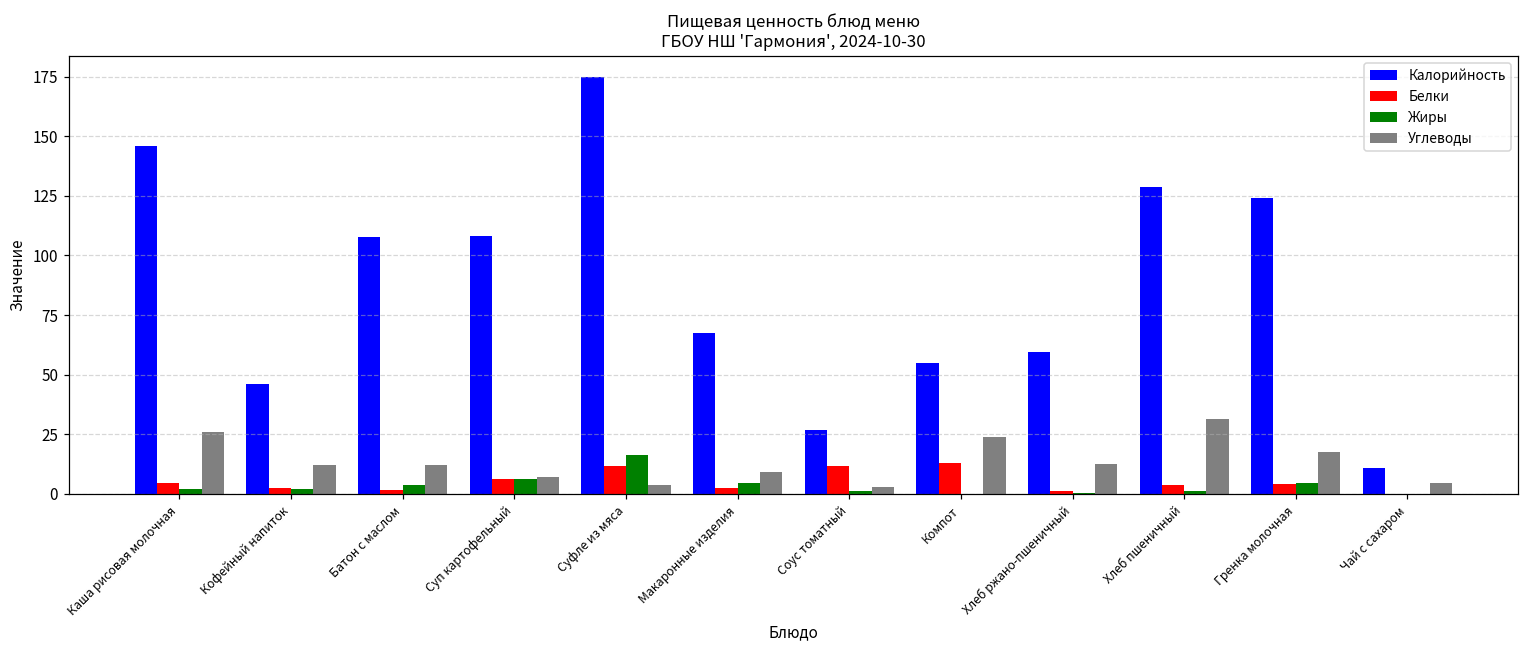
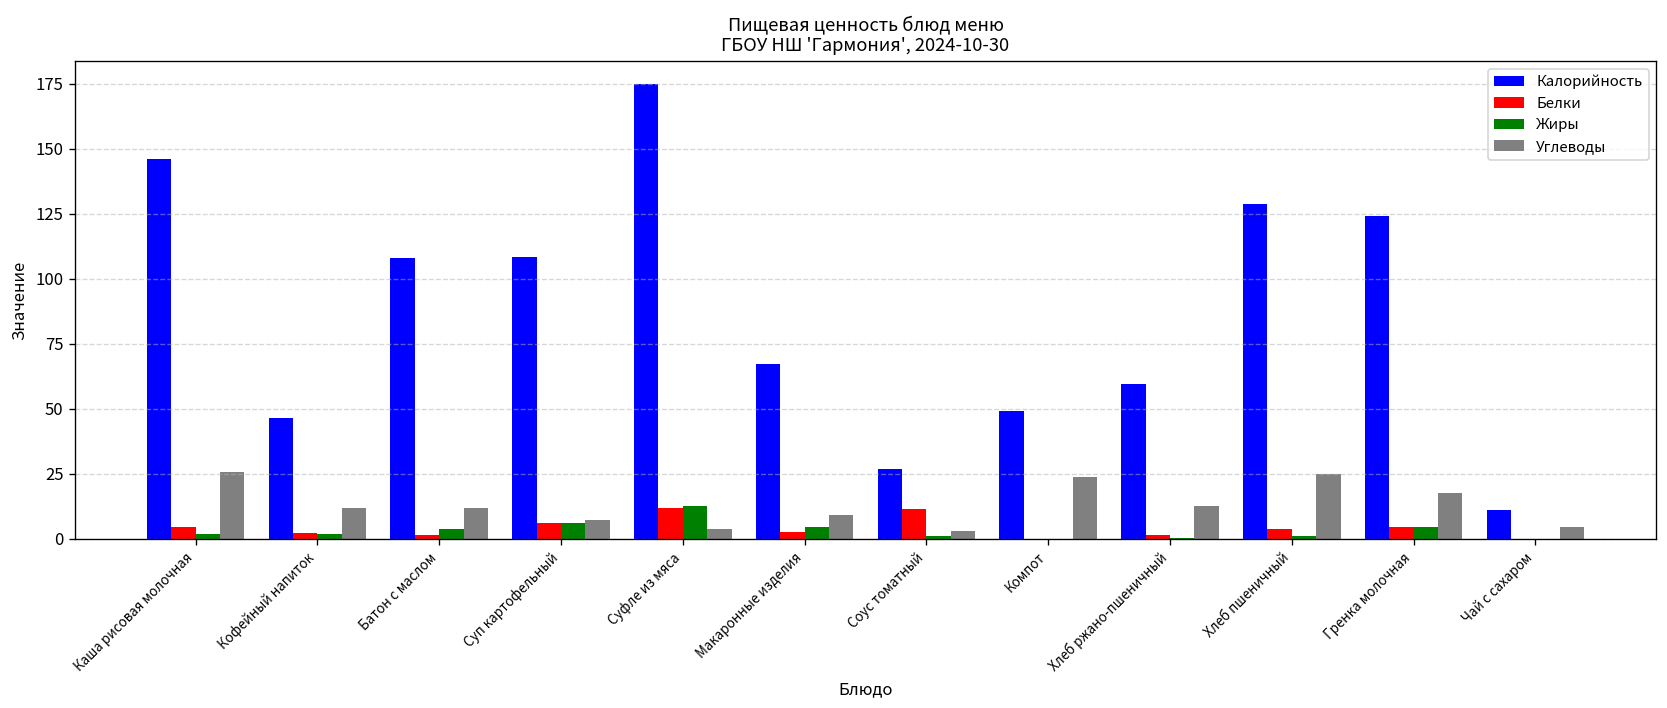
  {
    "Калорийность": {
      "Каша рисовая молочная": 146,
      "Кофейный напиток": 46,
      "Батон с маслом": 108,
      "Суп картофельный": 108,
      "Суфле из мяса": 175,
      "Макаронные изделия": 67,
      "Соус томатный": 27,
-     "Компот": 55,
+     "Компот": 49,
      "Хлеб ржано-пшеничный": 59,
      "Хлеб пшеничный": 129,
      "Гренка молочная": 124,
      "Чай с сахаром": 11
    },
    "Белки": {
      "Каша рисовая молочная": 5,
      "Кофейный напиток": 2,
      "Батон с маслом": 2,
      "Суп картофельный": 6,
      "Суфле из мяса": 12,
      "Макаронные изделия": 3,
      "Соус томатный": 12,
-     "Компот": 13,
+     "Компот": 0,
      "Хлеб ржано-пшеничный": 1,
      "Хлеб пшеничный": 4,
      "Гренка молочная": 4,
      "Чай с сахаром": 0
    },
    "Жиры": {
      "Каша рисовая молочная": 2,
      "Кофейный напиток": 2,
      "Батон с маслом": 4,
      "Суп картофельный": 6,
-     "Суфле из мяса": 16,
+     "Суфле из мяса": 12,
      "Макаронные изделия": 4,
      "Компот": 0,
      "Хлеб пшеничный": 1,
      "Гренка молочная": 5,
      "Чай с сахаром": 0
    },
    "Углеводы": {
      "Каша рисовая молочная": 26,
      "Кофейный напиток": 12,
      "Батон с маслом": 12,
      "Суп картофельный": 7,
      "Суфле из мяса": 4,
      "Макаронные изделия": 9,
      "Соус томатный": 3,
      "Компот": 24,
      "Хлеб ржано-пшеничный": 13,
-     "Хлеб пшеничный": 31,
+     "Хлеб пшеничный": 25,
      "Гренка молочная": 18,
      "Чай с сахаром": 5
    }
  }
